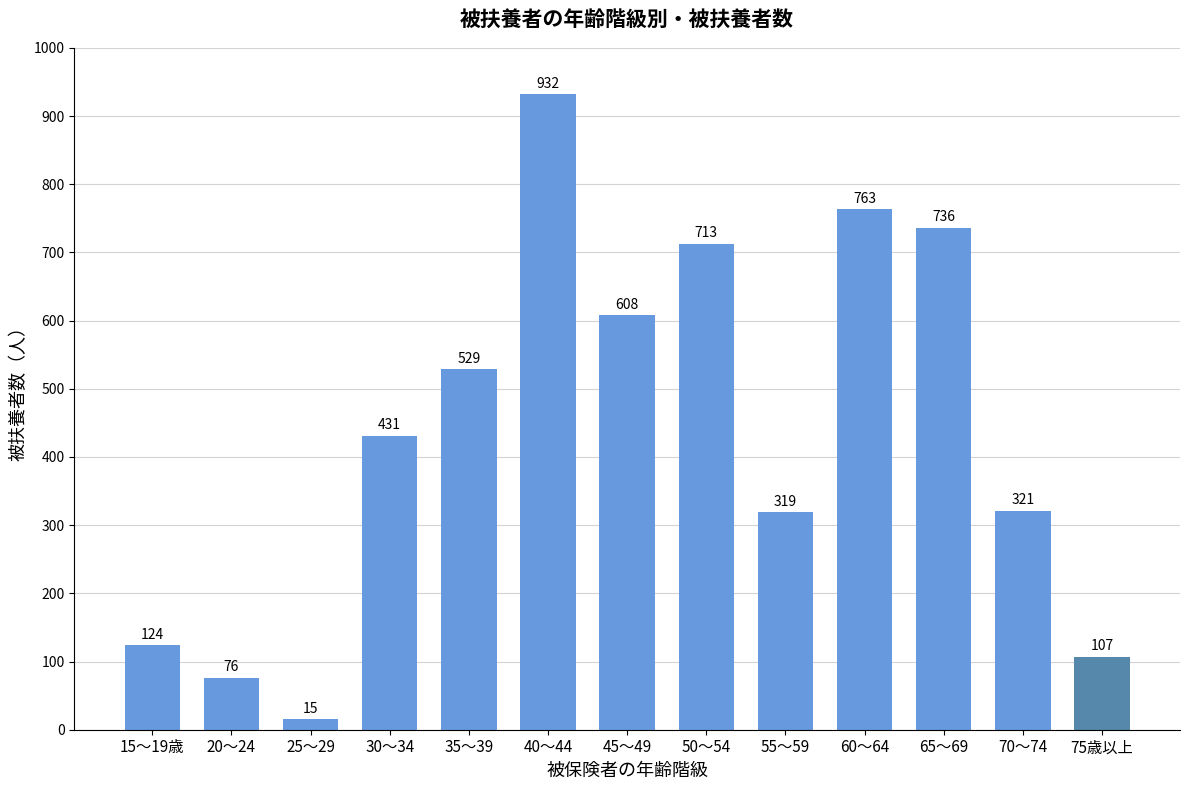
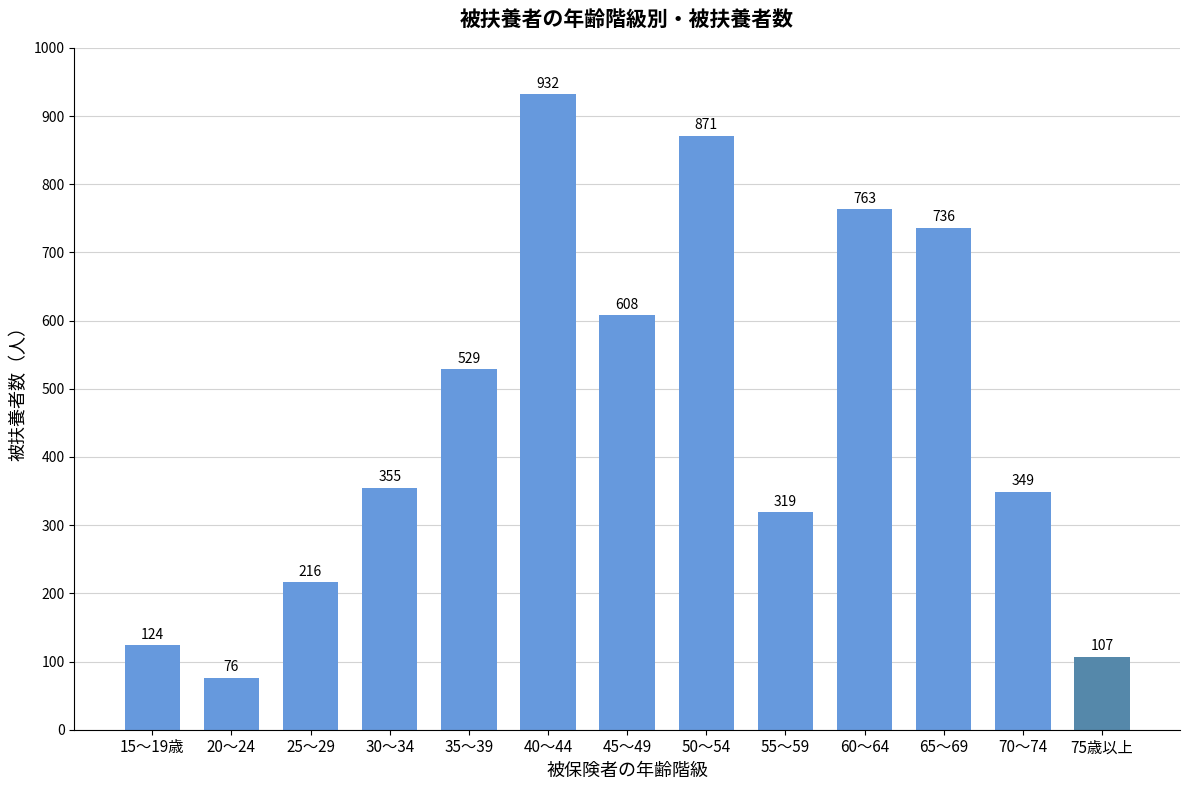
  {
    "15～19歳": 124,
    "20～24": 76,
-   "25～29": 15,
-   "30～34": 431,
+   "25～29": 216,
+   "30～34": 355,
    "35～39": 529,
    "40～44": 932,
    "45～49": 608,
-   "50～54": 713,
+   "50～54": 871,
    "55～59": 319,
    "60～64": 763,
    "65～69": 736,
-   "70～74": 321,
+   "70～74": 349,
    "75歳以上": 107
  }
